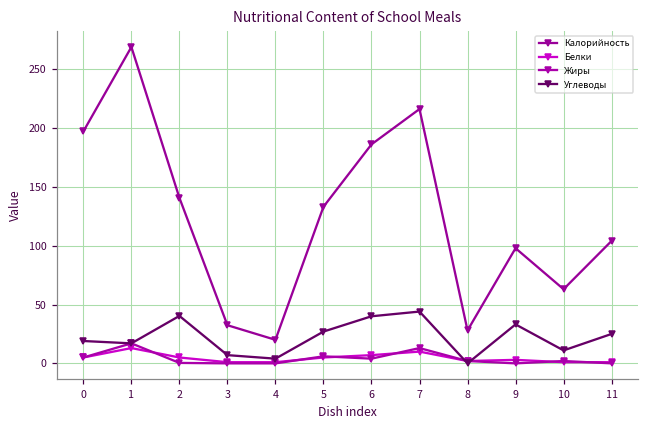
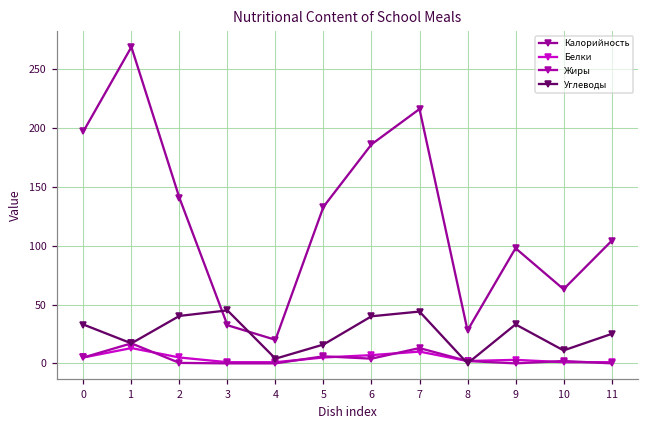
  {
    "Углеводы": {
-     "0": 19,
+     "0": 33,
      "2": 40,
-     "3": 7,
+     "3": 45,
      "4": 4,
-     "5": 27,
+     "5": 16,
      "6": 40,
      "7": 44,
      "9": 33,
      "10": 11,
      "11": 25
    }
  }
